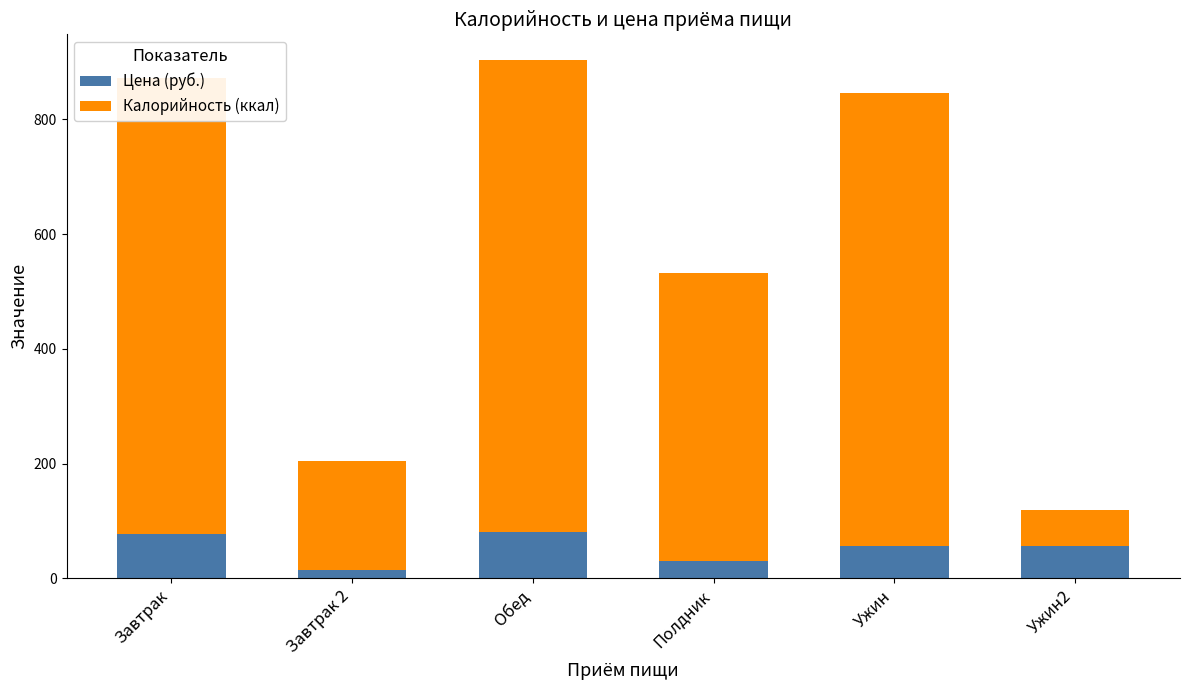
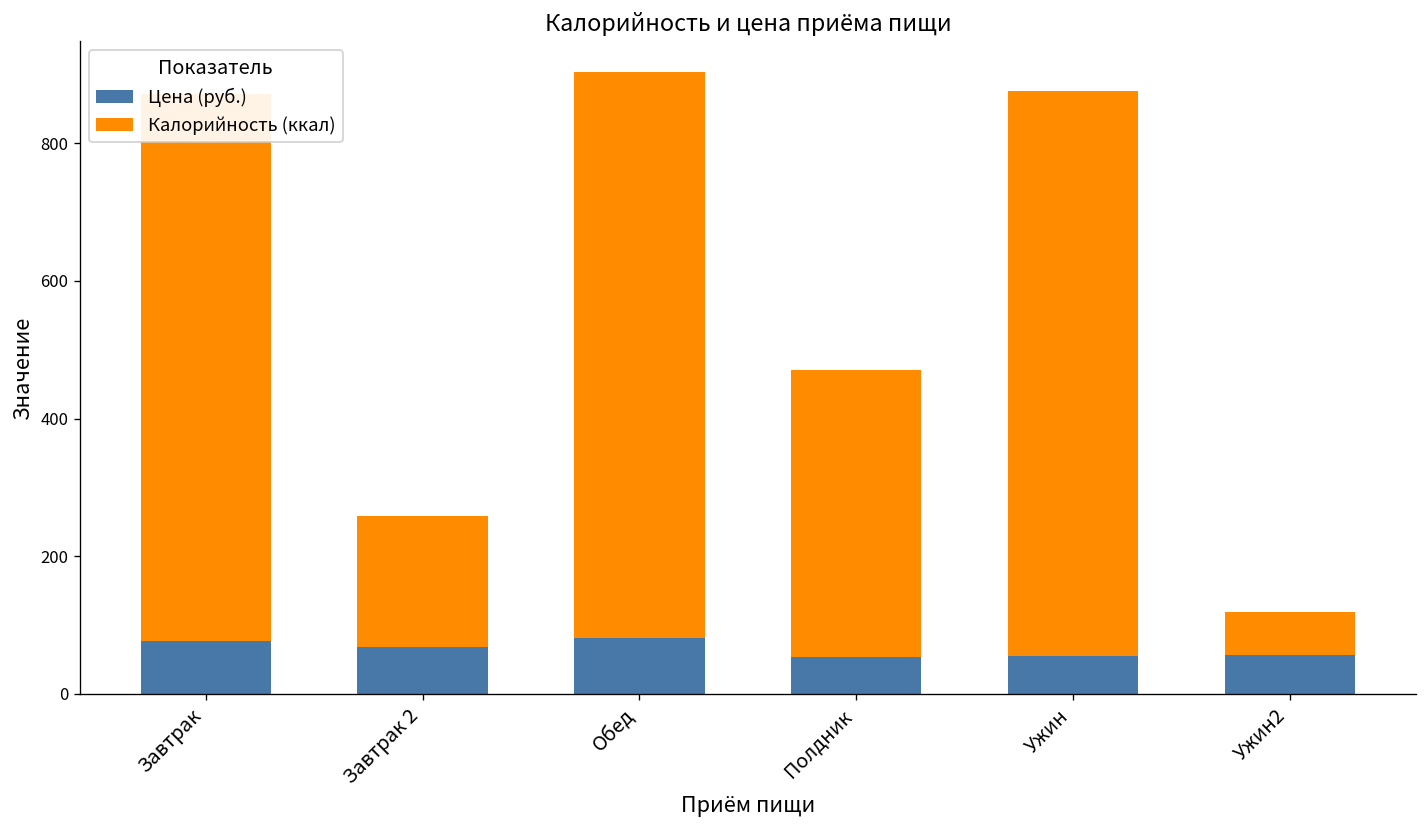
  {
    "Цена (руб.)": {
      "Завтрак": 80,
-     "Завтрак 2": 10,
+     "Завтрак 2": 70,
      "Обед": 80,
-     "Полдник": 30,
+     "Полдник": 50,
      "Ужин": 60,
      "Ужин2": 60
    },
    "Калорийность (ккал)": {
      "Завтрак 2": 190,
      "Обед": 820,
-     "Полдник": 500,
-     "Ужин": 790,
+     "Полдник": 420,
+     "Ужин": 820,
      "Ужин2": 60
    }
  }
